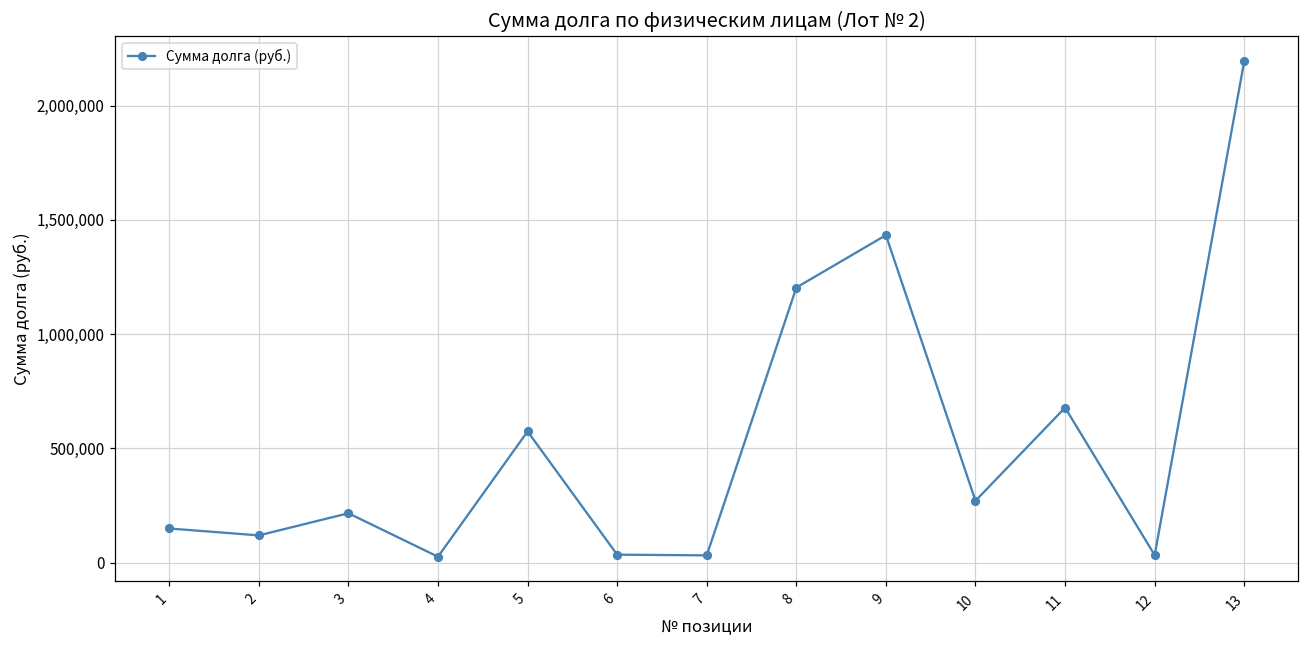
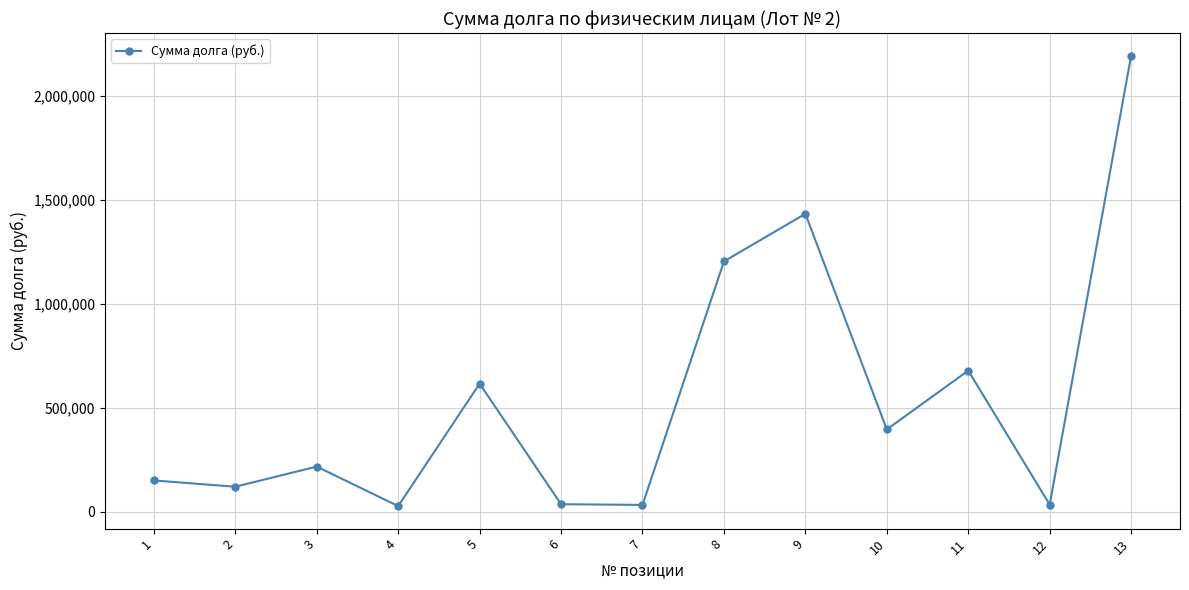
  {
    "1": "150,000",
    "2": "120,000",
    "3": "220,000",
    "4": "30,000",
-   "5": "570,000",
+   "5": "620,000",
    "6": "40,000",
    "7": "30,000",
    "8": "1,200,000",
    "9": "1,430,000",
-   "10": "270,000",
+   "10": "400,000",
    "11": "680,000",
    "12": "30,000",
    "13": "2,190,000"
  }
